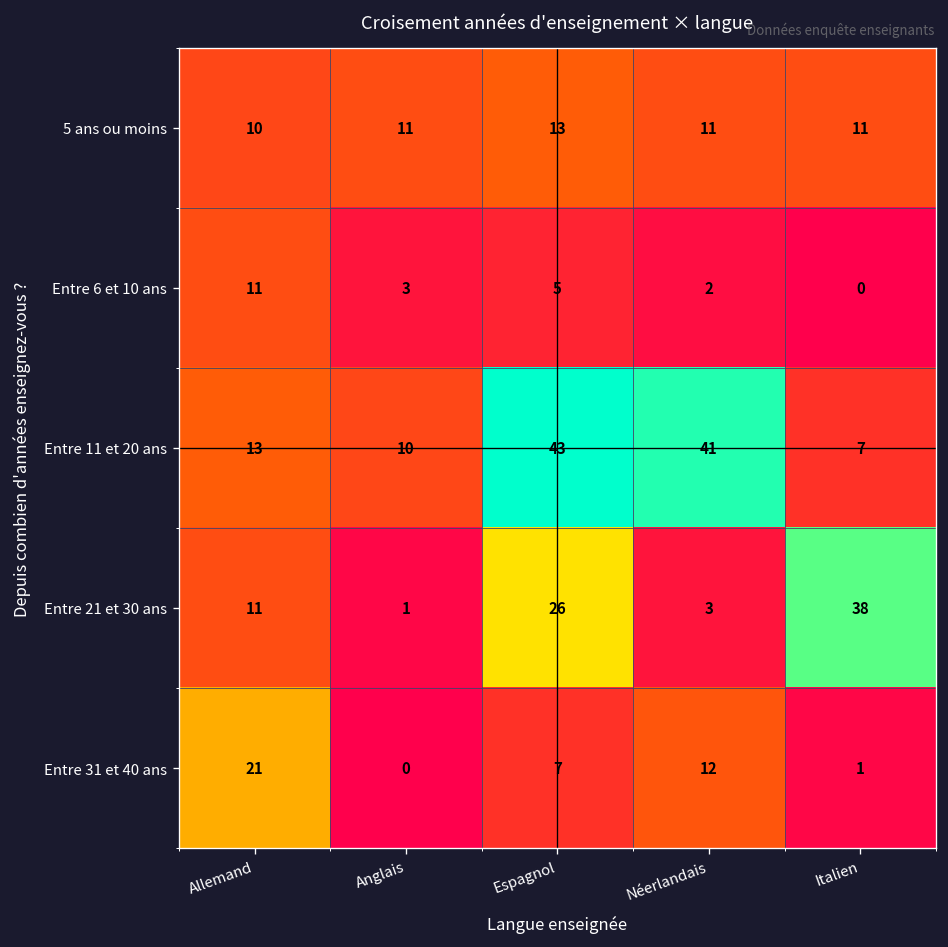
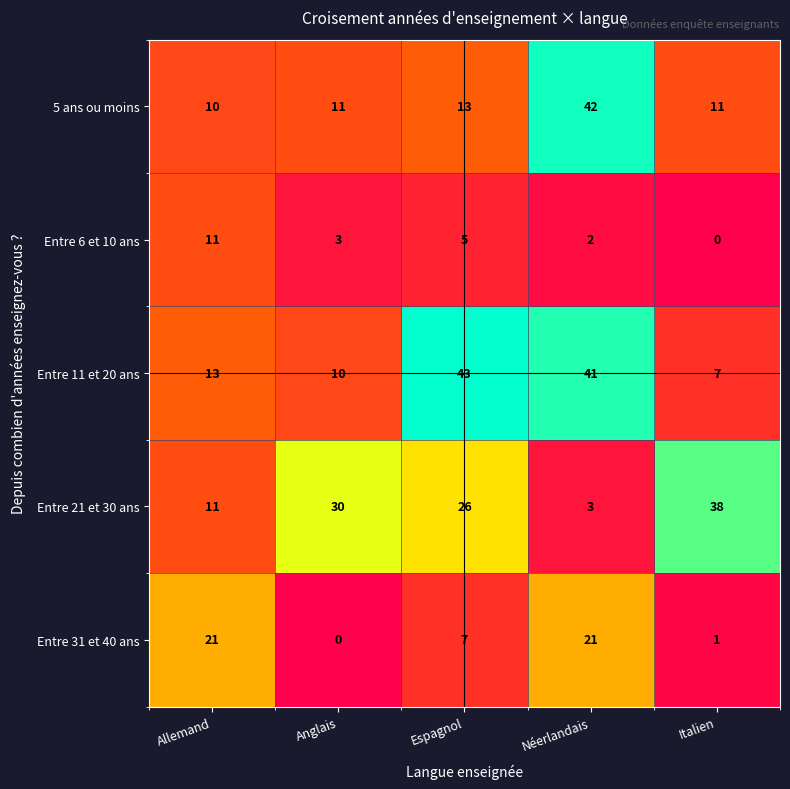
  {
    "5 ans ou moins": {
      "Allemand": 10,
      "Anglais": 11,
      "Espagnol": 13,
-     "Néerlandais": 11,
+     "Néerlandais": 42,
      "Italien": 11
    },
    "Entre 6 et 10 ans": {
      "Allemand": 11,
      "Anglais": 3,
      "Espagnol": 5,
      "Néerlandais": 2,
      "Italien": 0
    },
    "Entre 11 et 20 ans": {
      "Allemand": 13,
      "Anglais": 10,
      "Espagnol": 43,
      "Néerlandais": 41,
      "Italien": 7
    },
    "Entre 21 et 30 ans": {
      "Allemand": 11,
-     "Anglais": 1,
+     "Anglais": 30,
      "Espagnol": 26,
      "Néerlandais": 3,
      "Italien": 38
    },
    "Entre 31 et 40 ans": {
      "Allemand": 21,
      "Anglais": 0,
      "Espagnol": 7,
-     "Néerlandais": 12,
+     "Néerlandais": 21,
      "Italien": 1
    }
  }
